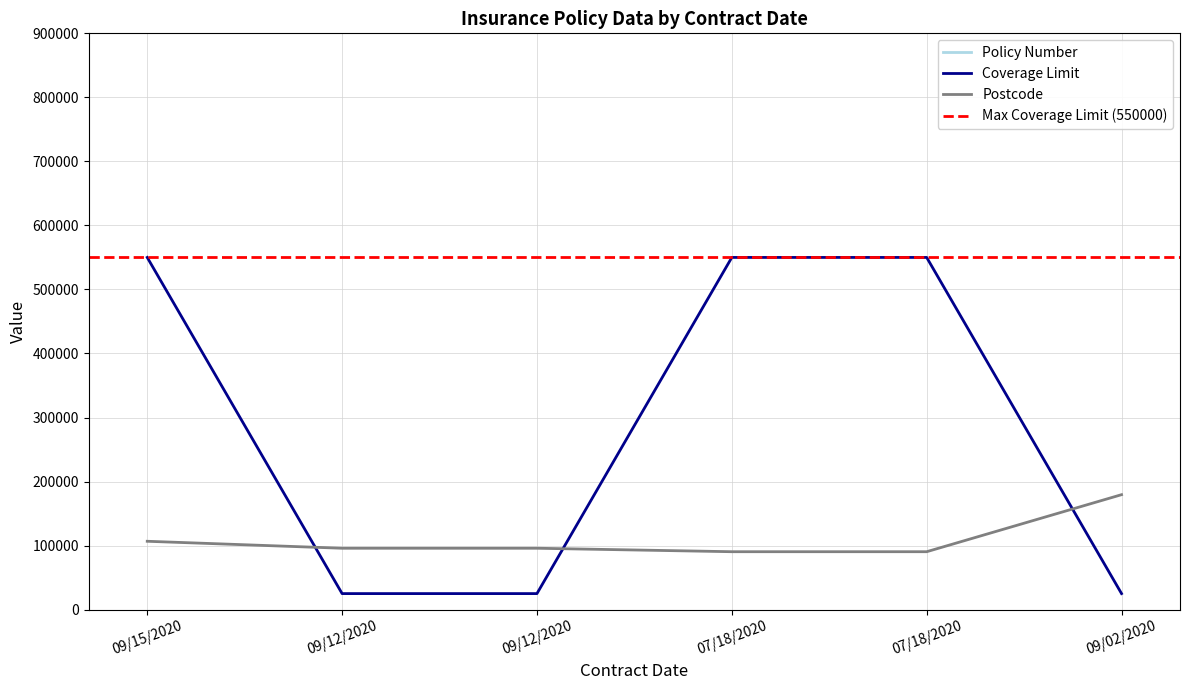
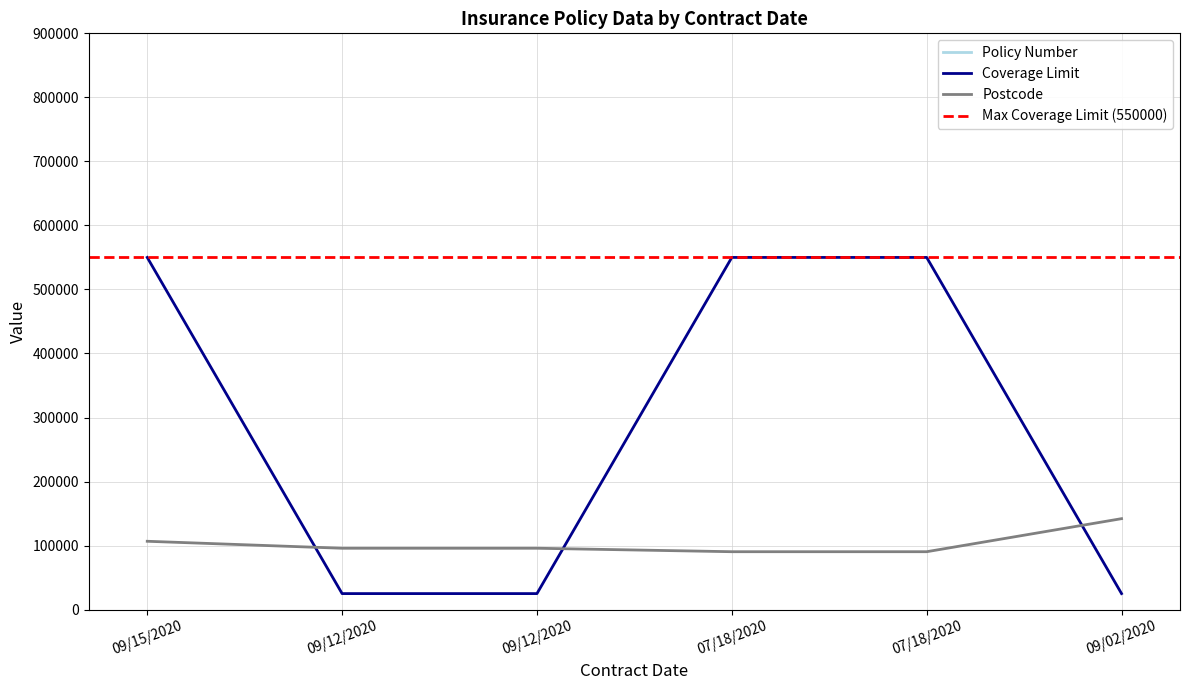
  {
    "Coverage Limit": {
      "09/15/2020": 550000,
      "09/02/2020": 30000
    },
    "Postcode": {
      "09/15/2020": 110000,
-     "09/02/2020": 180000
+     "09/02/2020": 140000
    }
  }
